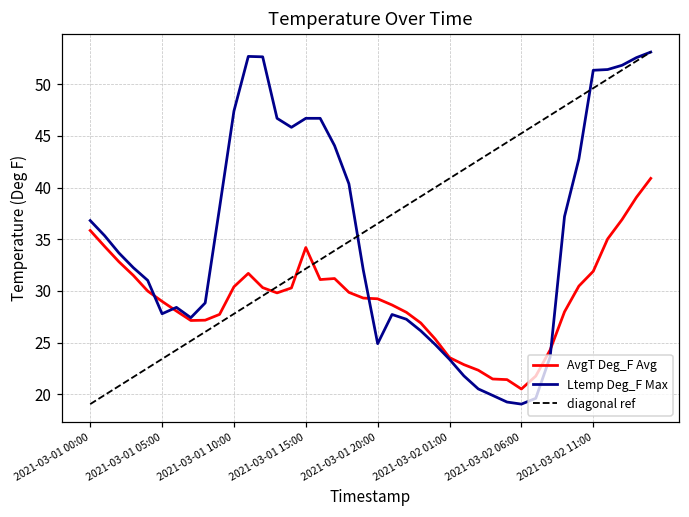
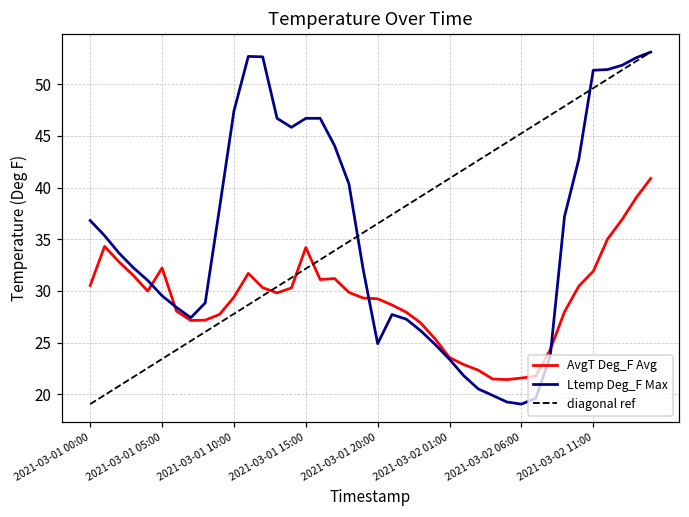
  {
    "AvgT Deg_F Avg": {
-     "2021-03-01 00:00": 36,
-     "2021-03-01 05:00": 29,
-     "2021-03-01 10:00": 30,
+     "2021-03-01 00:00": 31,
+     "2021-03-01 05:00": 32,
+     "2021-03-01 10:00": 29,
      "2021-03-01 15:00": 34,
      "2021-03-01 20:00": 29,
-     "2021-03-02 06:00": 21,
+     "2021-03-02 06:00": 22,
      "2021-03-02 11:00": 32
    },
    "Ltemp Deg_F Max": {
      "2021-03-01 00:00": 37,
-     "2021-03-01 05:00": 28,
+     "2021-03-01 05:00": 30,
      "2021-03-01 10:00": 47,
      "2021-03-01 15:00": 47,
      "2021-03-01 20:00": 25,
      "2021-03-02 06:00": 19,
      "2021-03-02 11:00": 51
    },
    "diagonal ref": {
      "2021-03-01 00:00": 19
    }
  }
